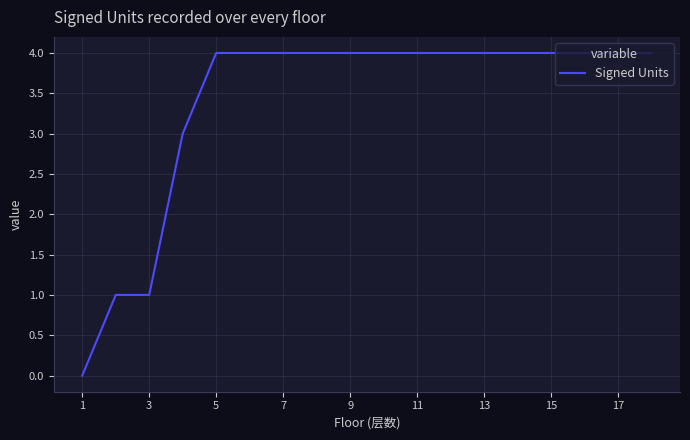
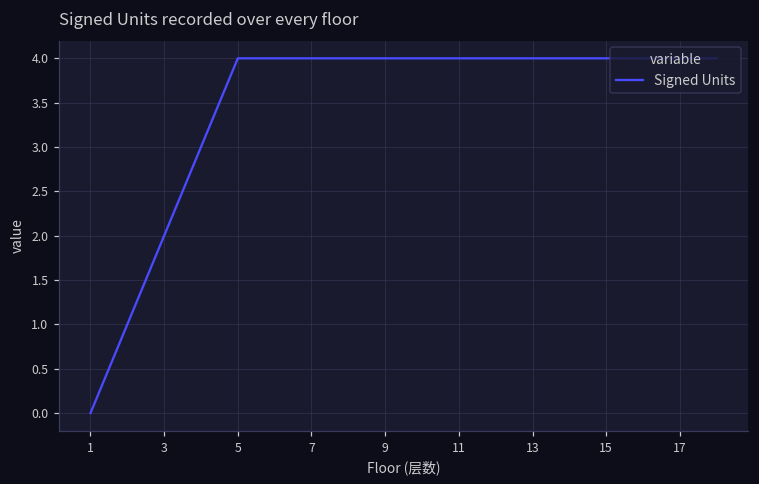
  {
    "1": 0,
-   "3": 1,
+   "3": 2,
    "5": 4,
    "7": 4,
    "9": 4,
    "11": 4,
    "13": 4,
    "15": 4
  }
